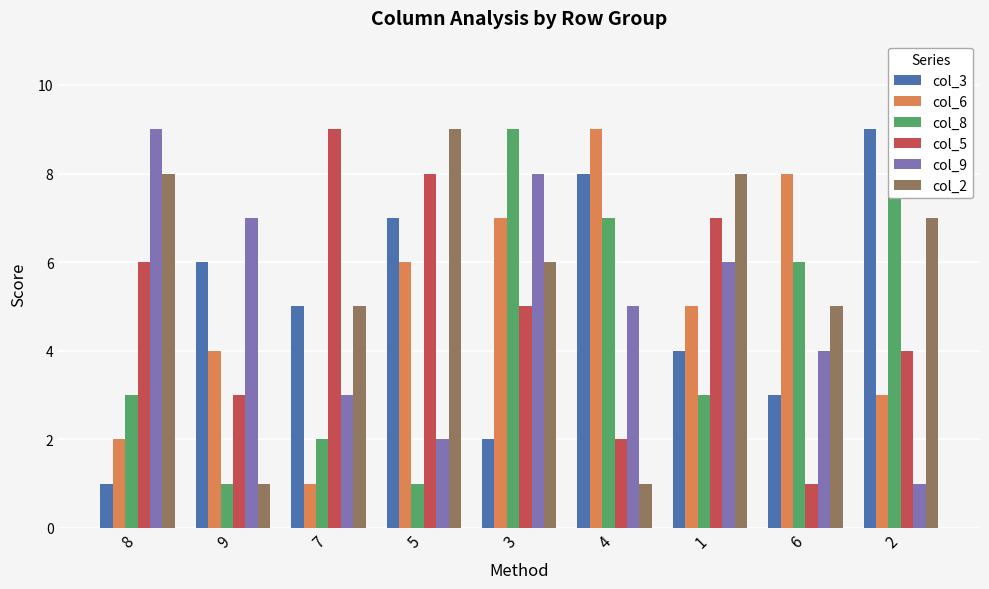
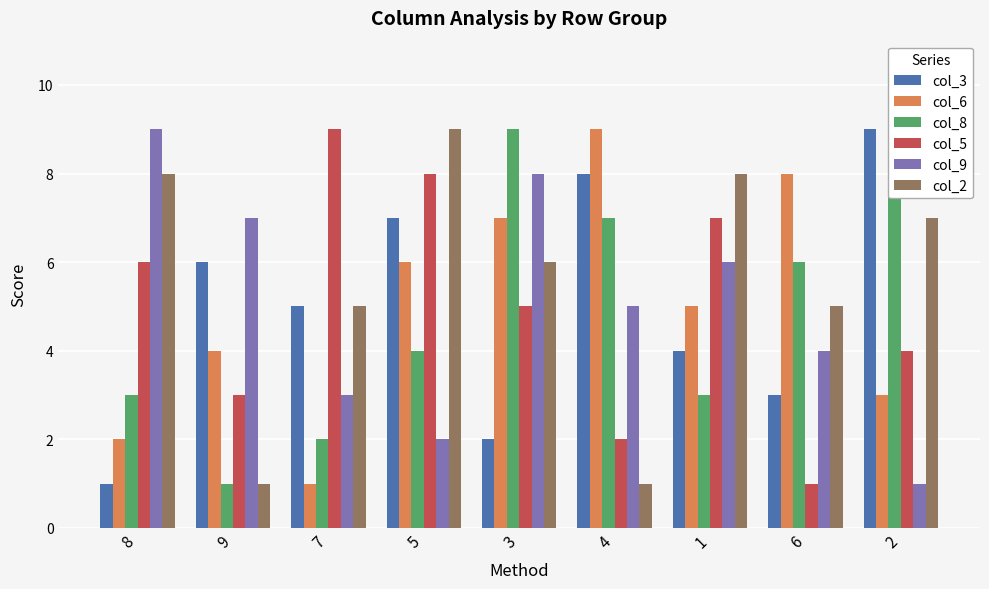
  {
    "col_8": {
      "8": 3,
      "9": 1,
      "7": 2,
-     "5": 1,
+     "5": 4,
      "3": 9,
      "4": 7,
      "1": 3,
      "6": 6
    },
    "col_2": {
      "8": 8,
      "9": 1,
      "7": 5,
      "5": 9,
      "3": 6,
      "4": 1,
      "1": 8,
      "6": 5,
      "2": 7
    }
  }
